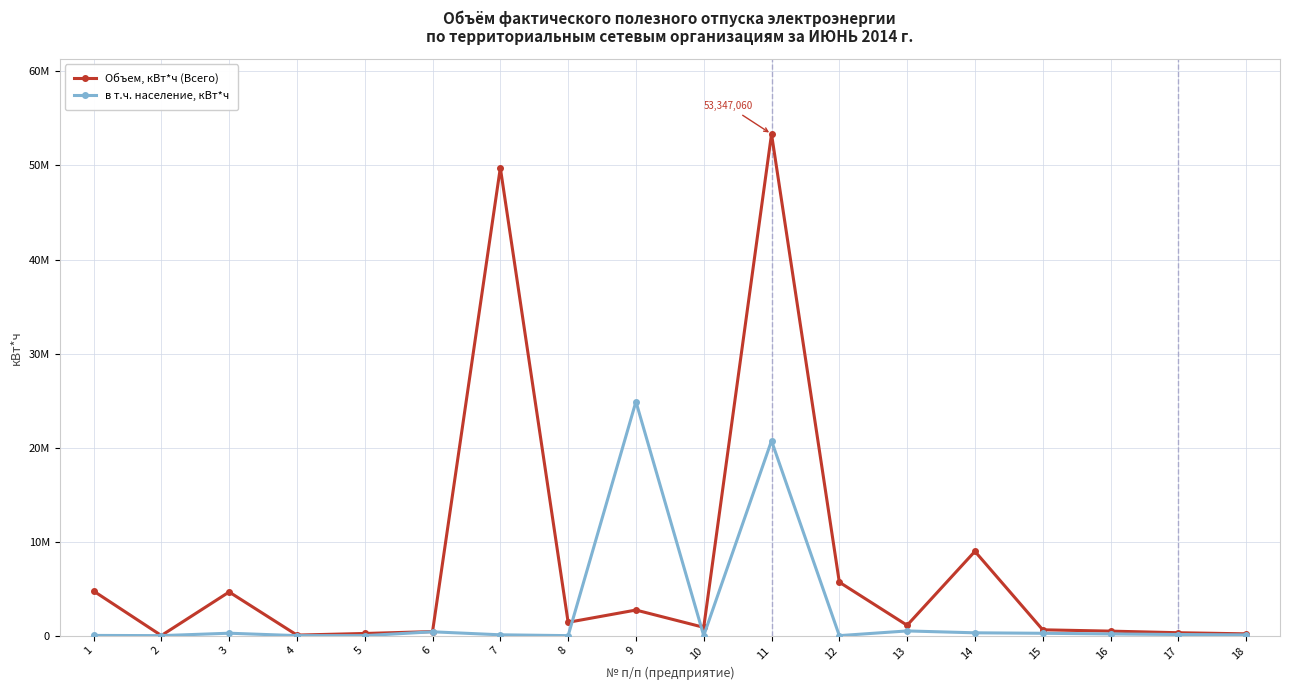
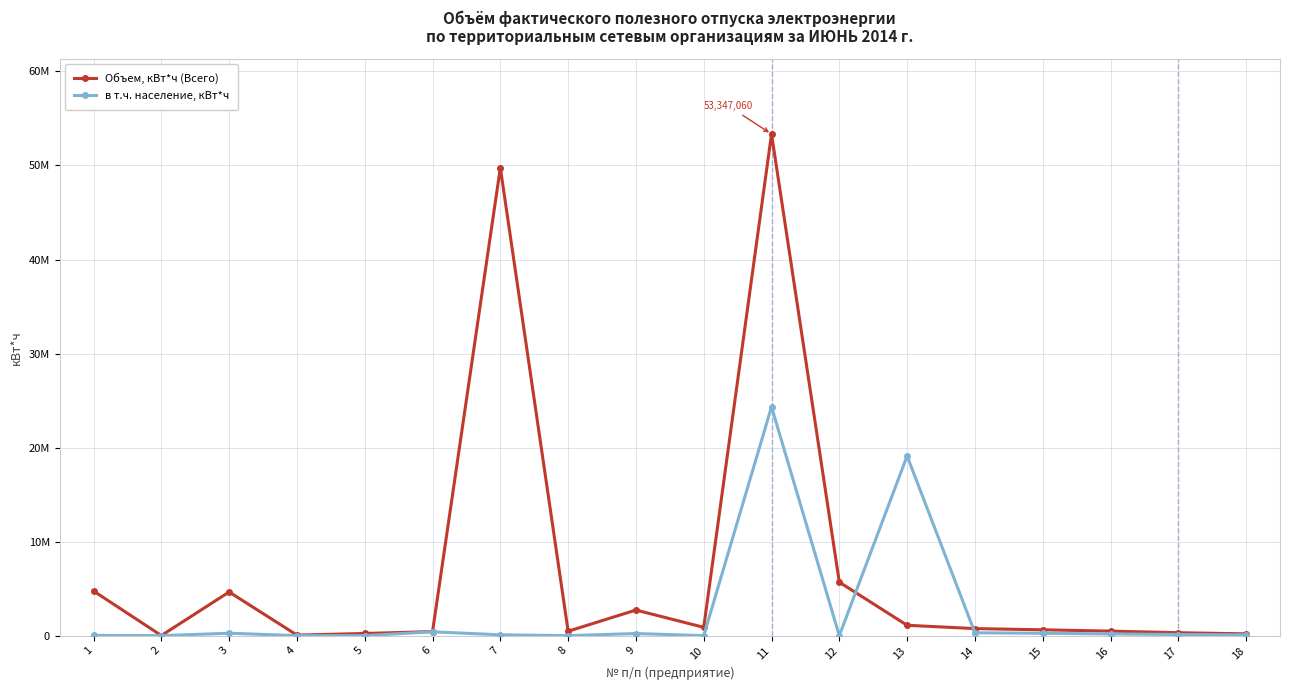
  {
    "Объем, кВт*ч (Всего)": {
      "1": 5000000,
      "3": 5000000,
      "7": 50000000,
-     "8": 1000000,
+     "8": 0,
      "9": 3000000,
      "10": 1000000,
      "12": 6000000,
      "13": 1000000,
-     "14": 9000000,
+     "14": 1000000,
      "15": 1000000,
      "16": 0
    },
    "в т.ч. население, кВт*ч": {
      "1": 0,
      "3": 0,
      "7": 0,
      "8": 0,
-     "9": 25000000,
+     "9": 0,
      "10": 0,
-     "11": 21000000,
+     "11": 24000000,
      "12": 0,
-     "13": 1000000,
+     "13": 19000000,
      "14": 0,
      "15": 0,
      "16": 0
    }
  }
